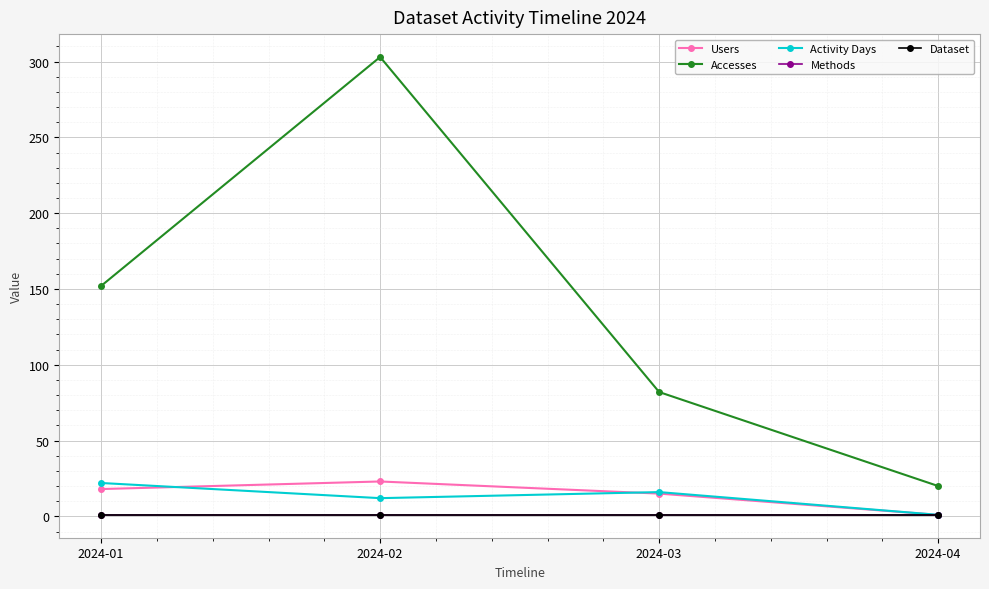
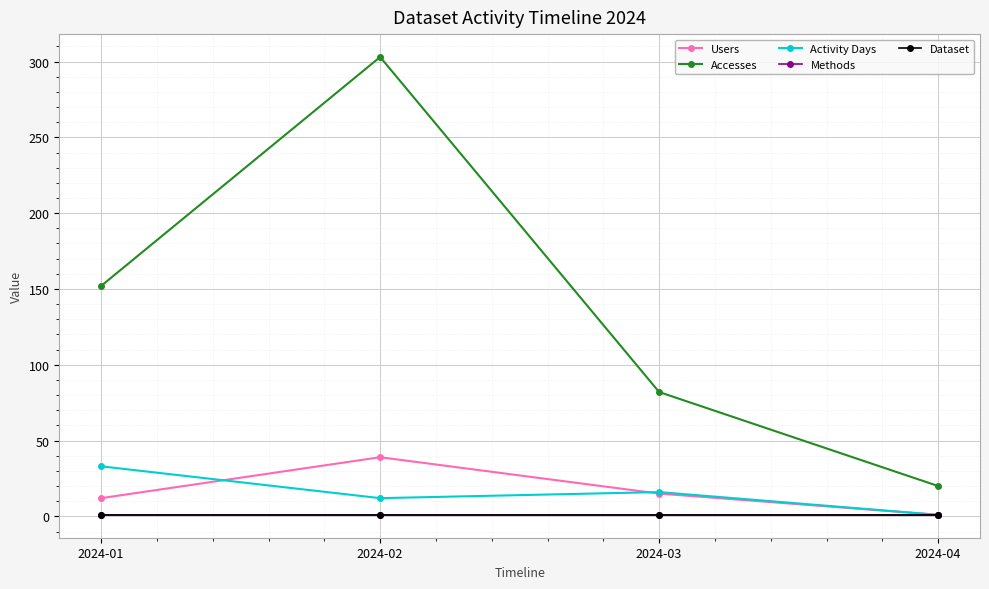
  {
    "Users": {
-     "2024-01": 18,
-     "2024-02": 23
+     "2024-01": 12,
+     "2024-02": 39
    },
    "Accesses": {
      "2024-01": 152,
      "2024-02": 303,
      "2024-03": 82,
      "2024-04": 20
    },
    "Activity Days": {
-     "2024-01": 22,
+     "2024-01": 33,
      "2024-02": 12
    },
    "Dataset": {
      "2024-01": 1,
      "2024-02": 1,
      "2024-03": 1
    }
  }
